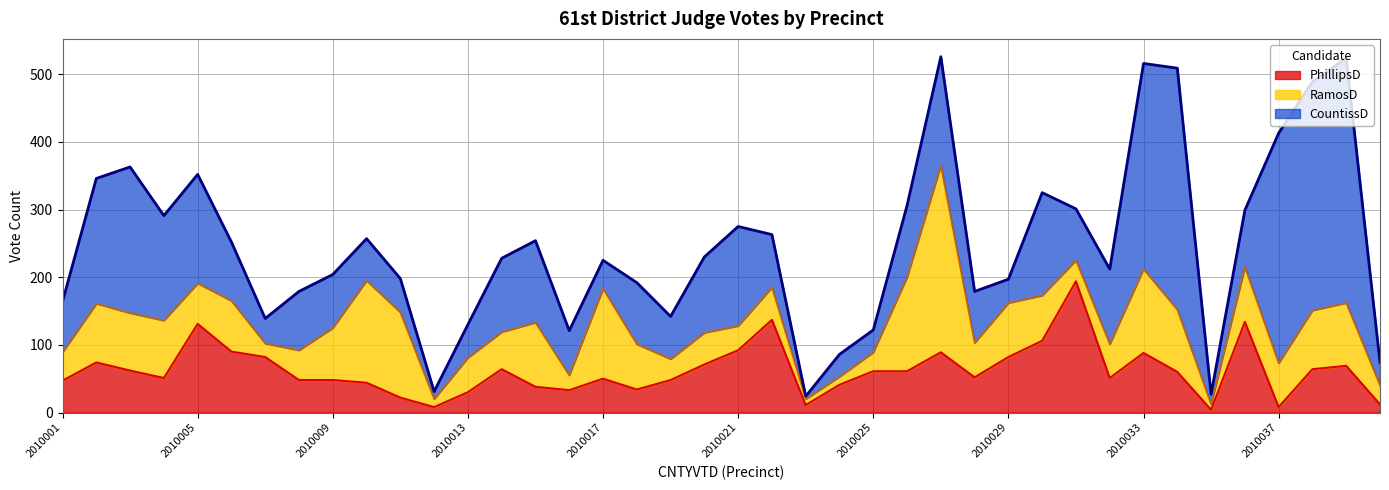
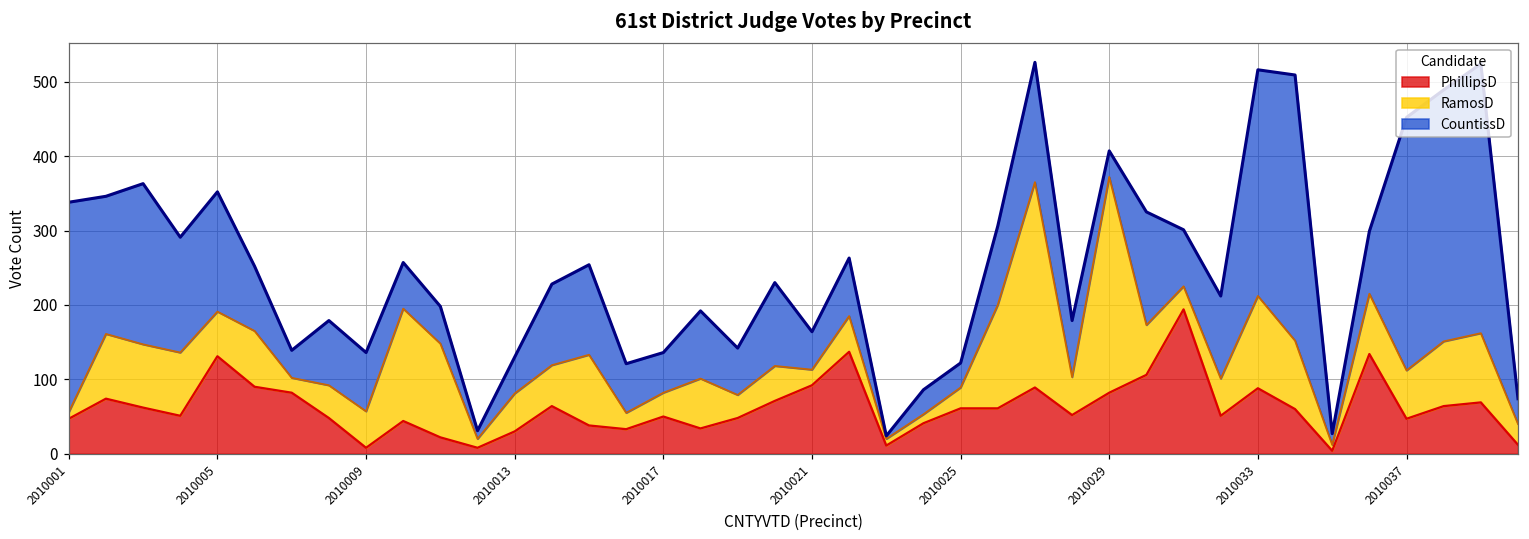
  {
    "PhillipsD": {
      "2010001": 50,
      "2010005": 130,
-     "2010009": 50,
+     "2010009": 10,
      "2010013": 30,
      "2010017": 50,
      "2010021": 90,
      "2010025": 60,
      "2010029": 80,
      "2010033": 90,
-     "2010037": 10
+     "2010037": 50
    },
    "RamosD": {
-     "2010001": 40,
+     "2010001": 10,
      "2010005": 60,
-     "2010009": 80,
+     "2010009": 50,
      "2010013": 50,
-     "2010017": 130,
-     "2010021": 40,
+     "2010017": 30,
+     "2010021": 20,
      "2010025": 30,
-     "2010029": 80,
+     "2010029": 290,
      "2010033": 120,
      "2010037": 70
    },
    "CountissD": {
-     "2010001": 80,
+     "2010001": 280,
      "2010005": 160,
      "2010009": 80,
      "2010013": 50,
-     "2010017": 40,
-     "2010021": 150,
+     "2010017": 50,
+     "2010021": 50,
      "2010025": 30,
      "2010029": 40,
      "2010033": 300
    }
  }
